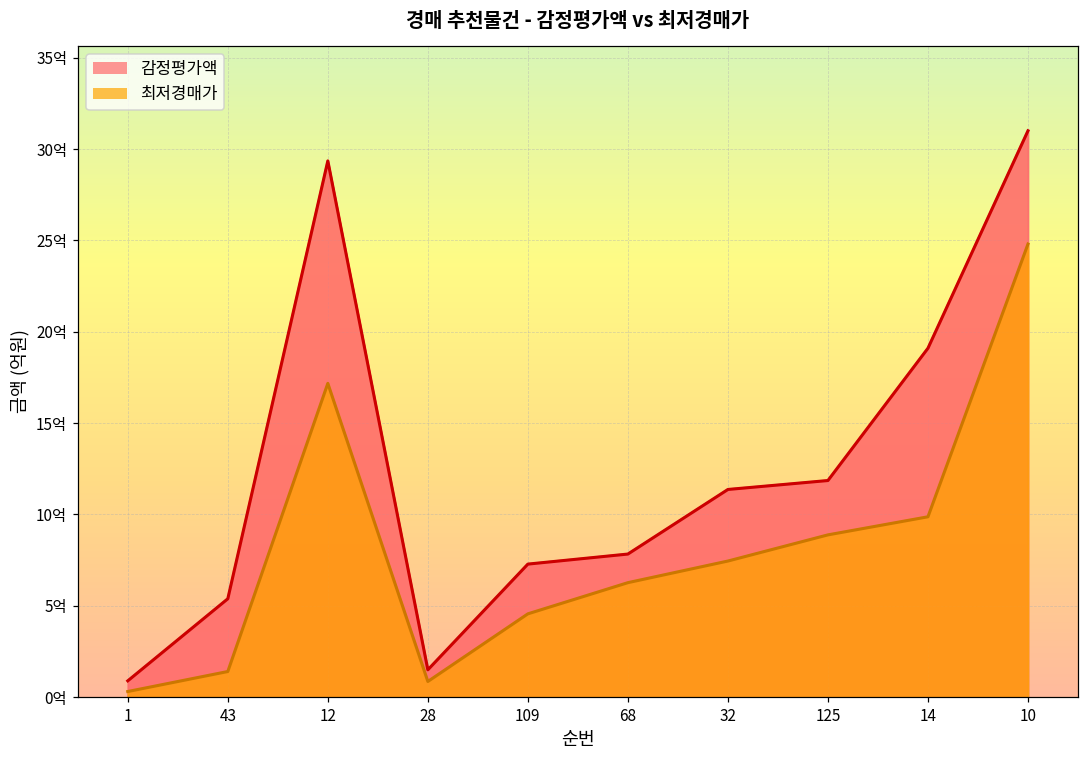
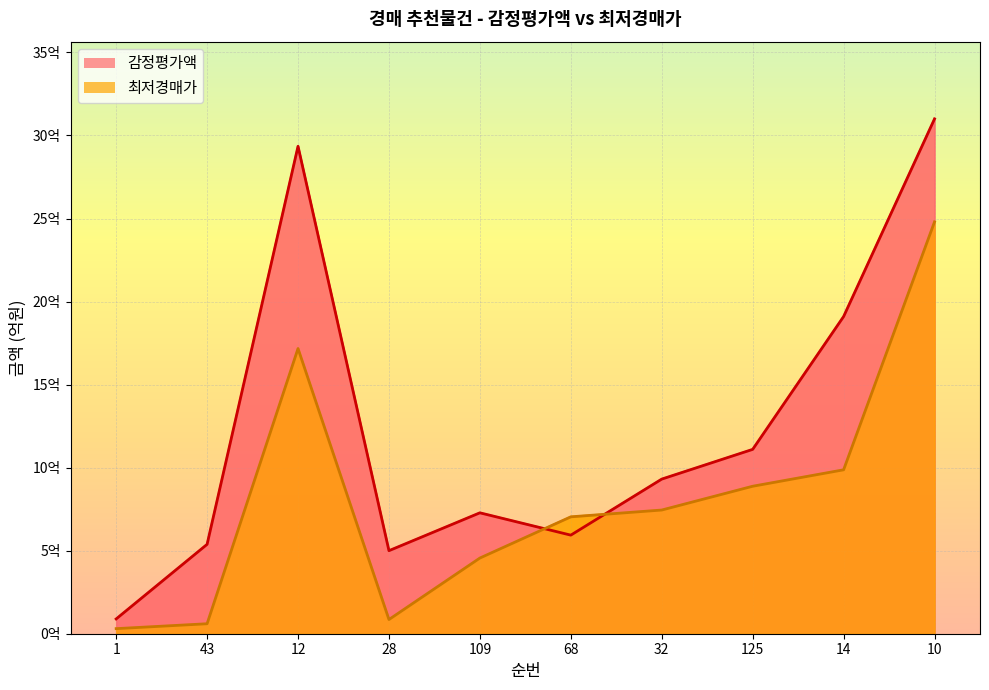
  {
    "감정평가액": {
      "1": "0.9억",
      "43": "5.4억",
      "12": "29.4억",
-     "28": "1.5억",
+     "28": "5.0억",
      "109": "7.3억",
-     "68": "7.8억",
-     "32": "11.4억",
-     "125": "11.9억",
+     "68": "5.9억",
+     "32": "9.3억",
+     "125": "11.1억",
      "14": "19.1억",
      "10": "31.0억"
    },
    "최저경매가": {
      "1": "0.3억",
-     "43": "1.4억",
+     "43": "0.6억",
      "12": "17.2억",
      "28": "0.9억",
      "109": "4.6억",
-     "68": "6.3억",
+     "68": "7.0억",
      "32": "7.4억",
      "125": "8.9억",
      "14": "9.9억",
      "10": "24.8억"
    }
  }
